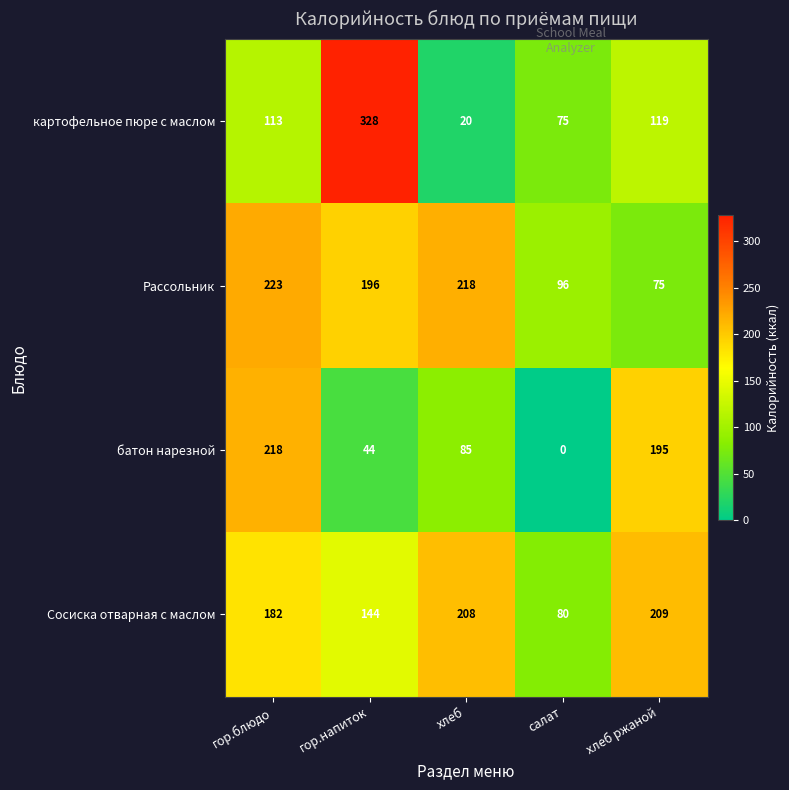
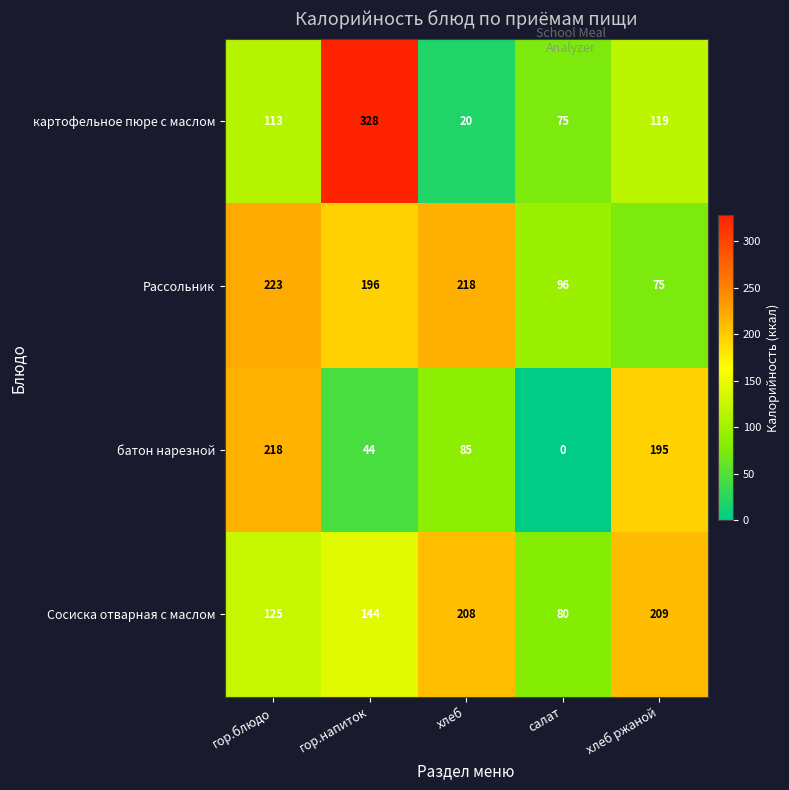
  {
    "картофельное пюре с маслом": {
      "гор.блюдо": 113,
      "гор.напиток": 328,
      "хлеб": 20,
      "салат": 75,
      "хлеб ржаной": 119
    },
    "Рассольник": {
      "гор.блюдо": 223,
      "гор.напиток": 196,
      "хлеб": 218,
      "салат": 96,
      "хлеб ржаной": 75
    },
    "батон нарезной": {
      "гор.блюдо": 218,
      "гор.напиток": 44,
      "хлеб": 85,
      "салат": 0,
      "хлеб ржаной": 195
    },
    "Сосиска отварная с маслом": {
-     "гор.блюдо": 182,
+     "гор.блюдо": 125,
      "гор.напиток": 144,
      "хлеб": 208,
      "салат": 80,
      "хлеб ржаной": 209
    }
  }
